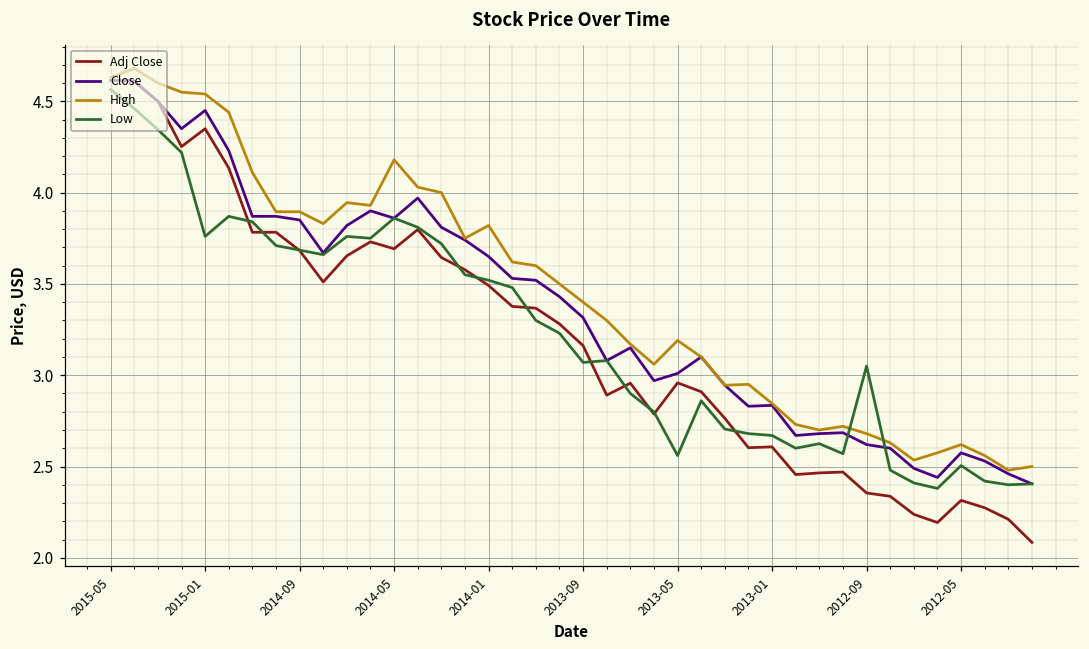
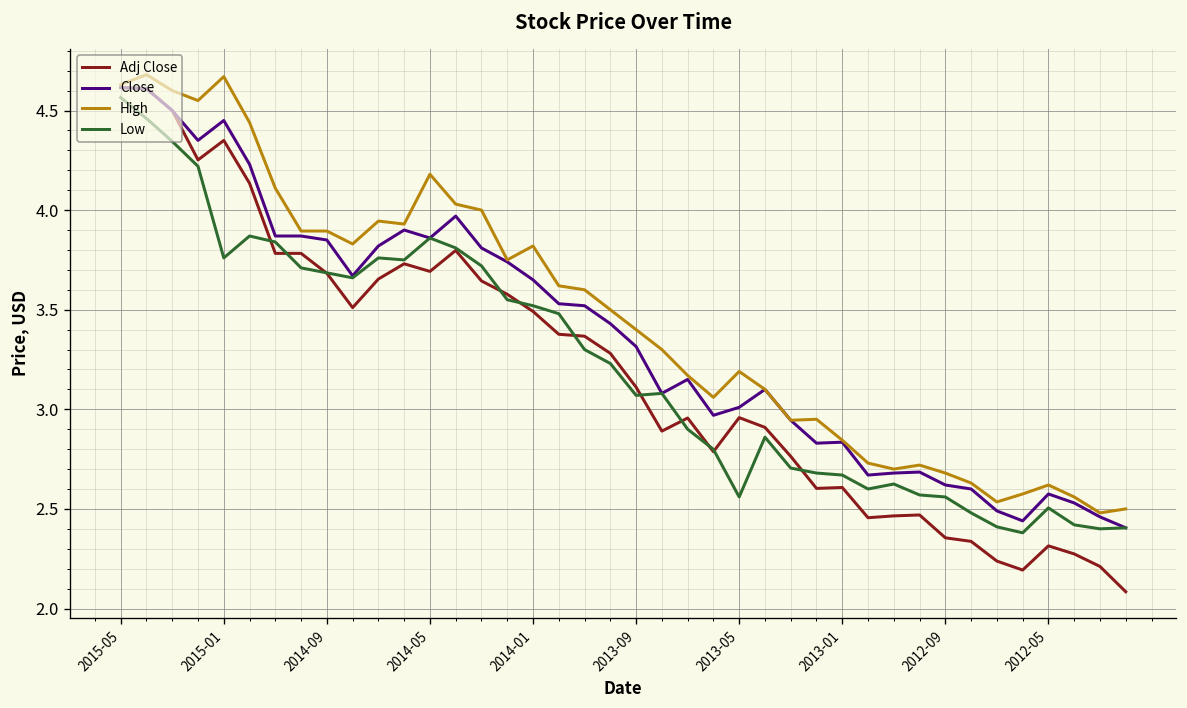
  {
    "Adj Close": {
      "2015-01": 4.35,
      "2014-05": 3.69,
      "2014-01": 3.49,
-     "2013-09": 3.16,
+     "2013-09": 3.11,
      "2013-05": 2.96,
      "2013-01": 2.61,
      "2012-09": 2.35,
      "2012-05": 2.31
    },
    "Close": {
      "2015-01": 4.45,
      "2014-09": 3.85,
      "2014-01": 3.65,
      "2013-09": 3.32,
      "2013-05": 3.01,
      "2012-09": 2.62,
      "2012-05": 2.58
    },
    "High": {
-     "2015-01": 4.54,
+     "2015-01": 4.67,
      "2014-09": 3.90,
      "2014-05": 4.18,
      "2014-01": 3.82,
      "2013-09": 3.40,
      "2013-05": 3.19,
      "2012-09": 2.68,
      "2012-05": 2.62
    },
    "Low": {
      "2015-01": 3.76,
      "2014-01": 3.52,
      "2013-09": 3.07,
      "2013-05": 2.56,
      "2013-01": 2.67,
-     "2012-09": 3.05,
+     "2012-09": 2.56,
      "2012-05": 2.51
    }
  }
